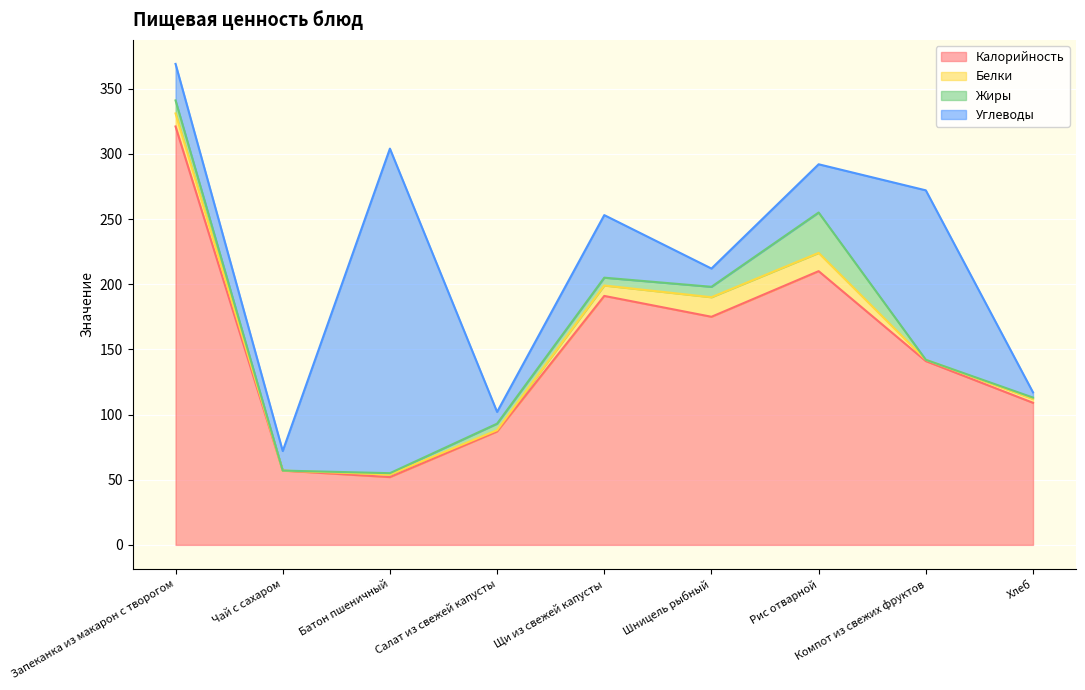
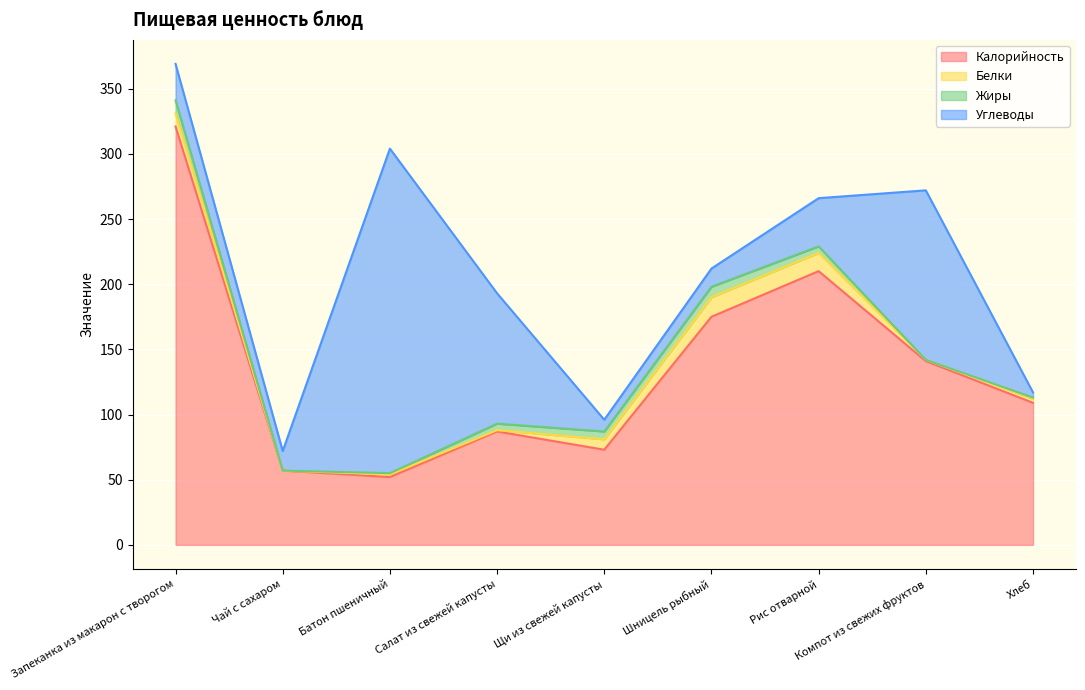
  {
    "Калорийность": {
      "Запеканка из макарон с творогом": 321,
      "Батон пшеничный": 52,
-     "Щи из свежей капусты": 191,
+     "Щи из свежей капусты": 73,
      "Шницель рыбный": 175,
      "Рис отварной": 210,
      "Хлеб": 109
    },
    "Белки": {
      "Запеканка из макарон с творогом": 10,
      "Щи из свежей капусты": 8,
      "Шницель рыбный": 15,
      "Рис отварной": 14
    },
    "Жиры": {
      "Запеканка из макарон с творогом": 10,
      "Салат из свежей капусты": 5,
      "Щи из свежей капусты": 6,
      "Шницель рыбный": 8,
-     "Рис отварной": 31
+     "Рис отварной": 5
    },
    "Углеводы": {
      "Запеканка из макарон с творогом": 28,
      "Чай с сахаром": 15,
      "Батон пшеничный": 249,
-     "Салат из свежей капусты": 9,
-     "Щи из свежей капусты": 48,
+     "Салат из свежей капусты": 100,
+     "Щи из свежей капусты": 9,
      "Шницель рыбный": 14,
      "Рис отварной": 37,
      "Компот из свежих фруктов": 130,
      "Хлеб": 4
    }
  }
